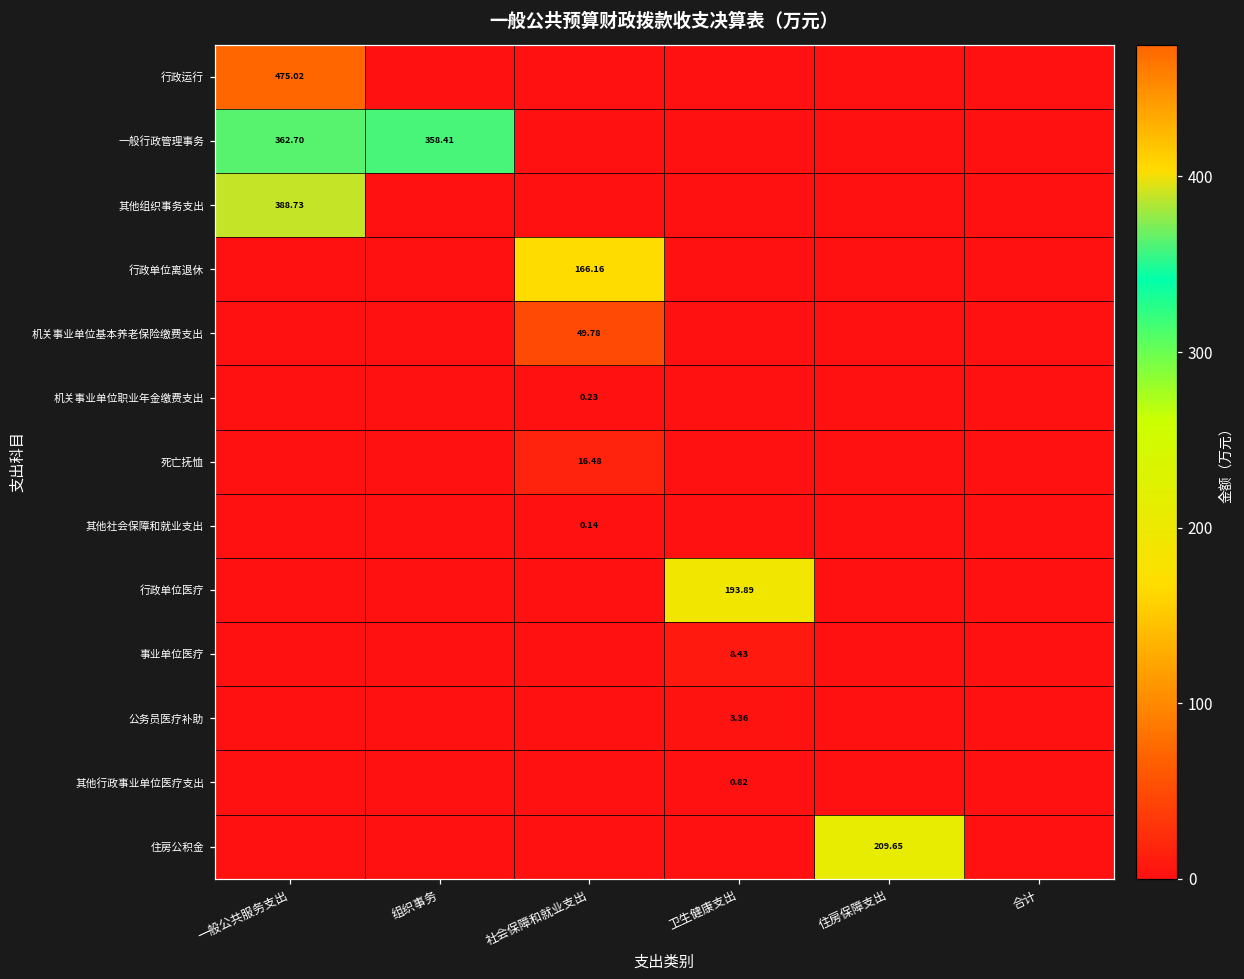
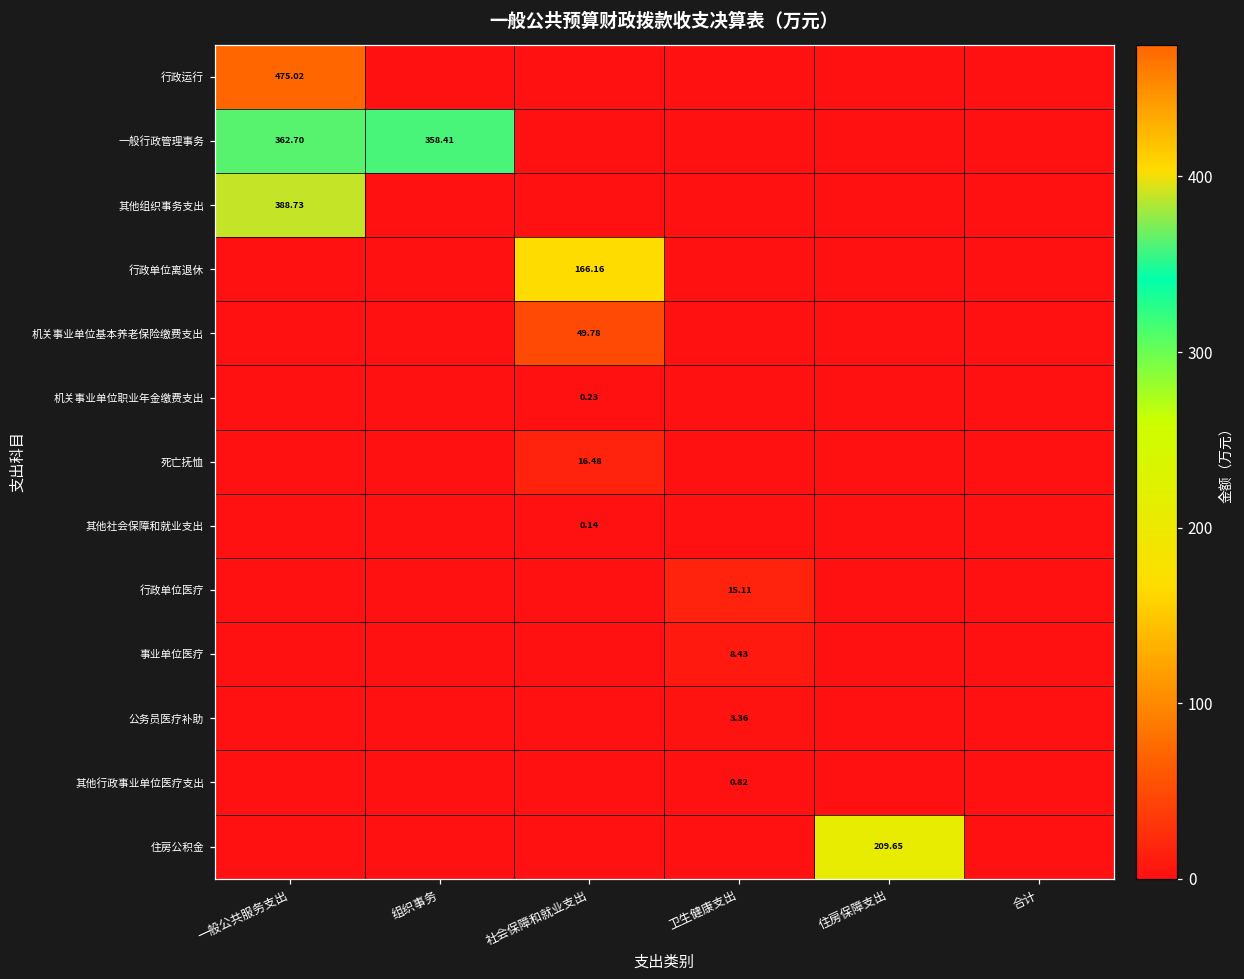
  {
    "行政运行": {
      "一般公共服务支出": 475.02
    },
    "一般行政管理事务": {
      "一般公共服务支出": 362.70,
      "组织事务": 358.41
    },
    "其他组织事务支出": {
      "一般公共服务支出": 388.73
    },
    "行政单位离退休": {
      "社会保障和就业支出": 166.16
    },
    "机关事业单位基本养老保险缴费支出": {
      "社会保障和就业支出": 49.78
    },
    "机关事业单位职业年金缴费支出": {
      "社会保障和就业支出": 0.23
    },
    "死亡抚恤": {
      "社会保障和就业支出": 16.48
    },
    "其他社会保障和就业支出": {
      "社会保障和就业支出": 0.14
    },
    "行政单位医疗": {
-     "卫生健康支出": 193.89
+     "卫生健康支出": 15.11
    },
    "事业单位医疗": {
      "卫生健康支出": 8.43
    },
    "公务员医疗补助": {
      "卫生健康支出": 3.36
    },
    "其他行政事业单位医疗支出": {
      "卫生健康支出": 0.82
    },
    "住房公积金": {
      "住房保障支出": 209.65
    }
  }
